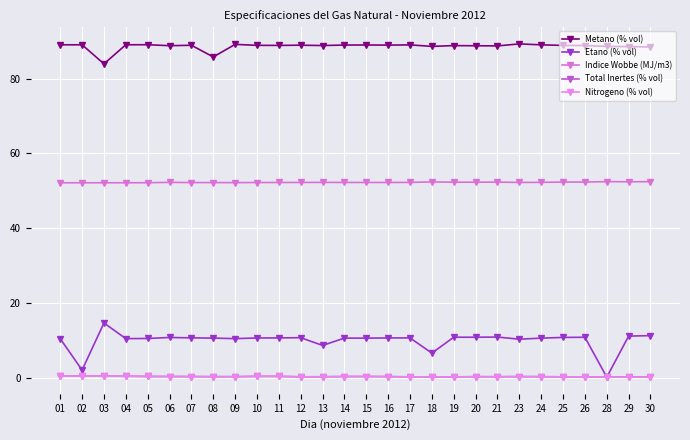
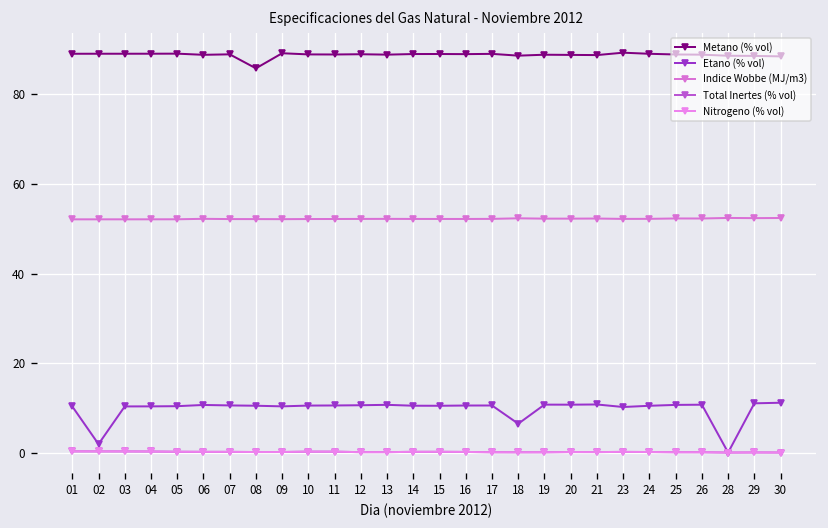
  {
    "Metano (% vol)": {
      "01": 89,
      "02": 89,
-     "03": 84,
+     "03": 89,
      "04": 89,
      "05": 89,
      "06": 89,
      "07": 89,
      "08": 86,
      "09": 89,
      "10": 89,
      "11": 89,
      "12": 89,
      "13": 89,
      "14": 89,
      "15": 89,
      "16": 89,
      "17": 89,
      "18": 89,
      "19": 89,
      "20": 89,
      "21": 89,
      "23": 89,
      "24": 89
    },
    "Etano (% vol)": {
      "01": 10,
      "02": 2,
-     "03": 15,
+     "03": 10,
      "04": 10,
      "05": 10,
      "06": 11,
      "07": 11,
      "08": 11,
      "09": 10,
      "10": 11,
      "11": 11,
      "12": 11,
-     "13": 9,
+     "13": 11,
      "14": 11,
      "15": 11,
      "16": 11,
      "17": 11,
      "18": 7,
      "19": 11,
      "20": 11,
      "21": 11,
      "23": 10,
      "24": 11,
      "25": 11,
      "26": 11,
      "29": 11,
      "30": 11
    }
  }
